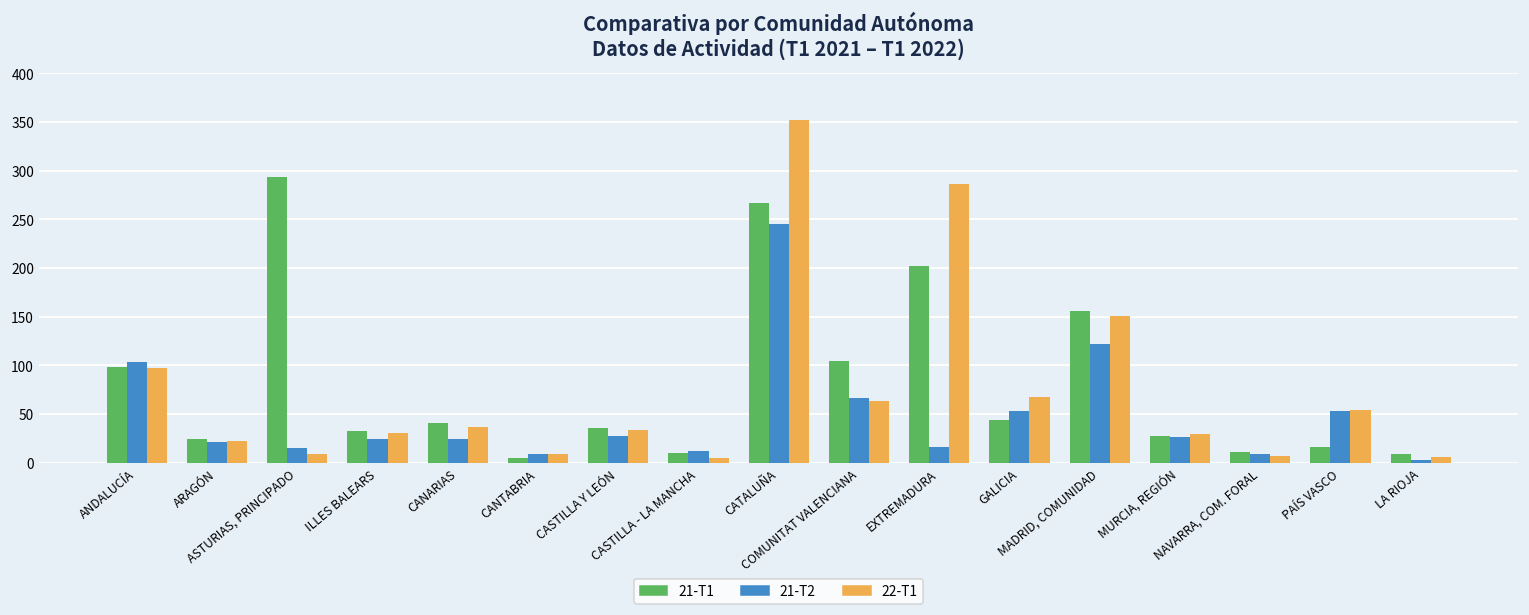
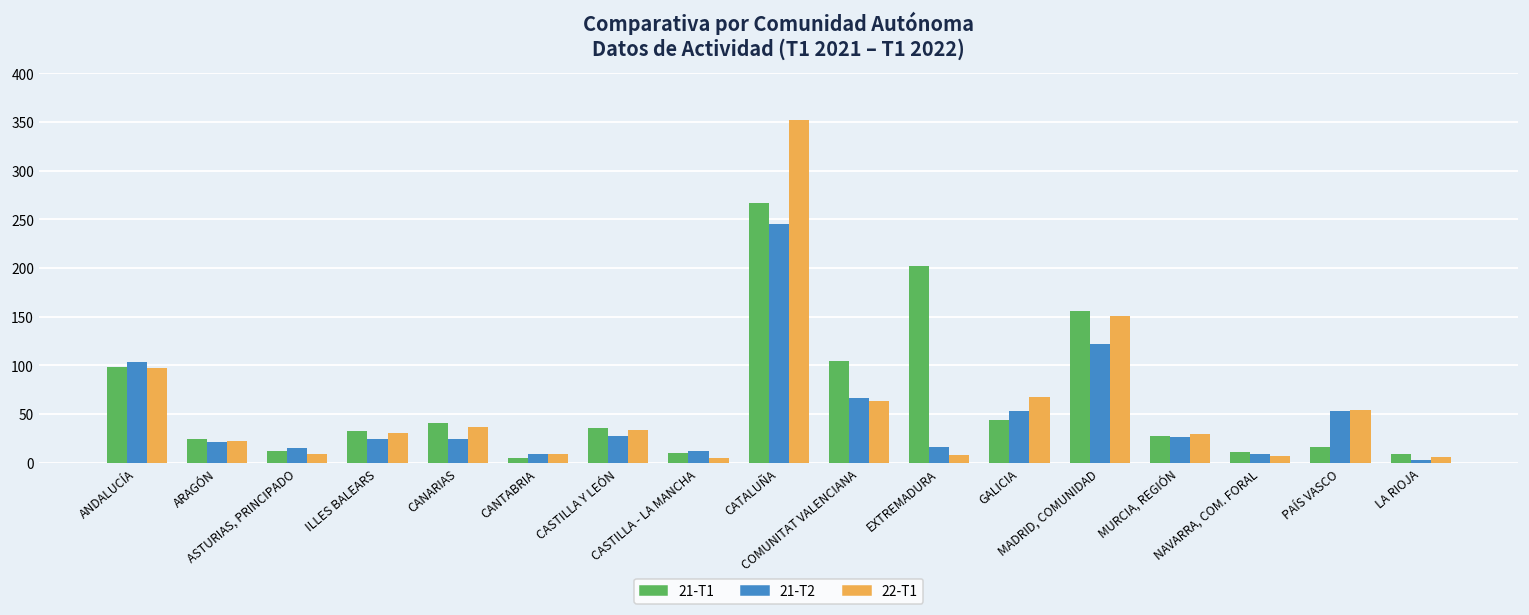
  {
    "21-T1": {
      "ANDALUCÍA": 100,
      "ARAGÓN": 20,
-     "ASTURIAS, PRINCIPADO": 290,
+     "ASTURIAS, PRINCIPADO": 10,
      "ILLES BALEARS": 30,
      "CANARIAS": 40,
      "CANTABRIA": 10,
      "CASTILLA Y LEÓN": 40,
      "CASTILLA - LA MANCHA": 10,
      "CATALUÑA": 270,
      "COMUNITAT VALENCIANA": 110,
      "EXTREMADURA": 200,
      "GALICIA": 40,
      "MADRID, COMUNIDAD": 160,
      "MURCIA, REGIÓN": 30,
      "NAVARRA, COM. FORAL": 10,
      "PAÍS VASCO": 20,
      "LA RIOJA": 10
    },
    "21-T2": {
      "ANDALUCÍA": 100,
      "ARAGÓN": 20,
      "ASTURIAS, PRINCIPADO": 20,
      "ILLES BALEARS": 20,
      "CANARIAS": 20,
      "CANTABRIA": 10,
      "CASTILLA Y LEÓN": 30,
      "CASTILLA - LA MANCHA": 10,
      "CATALUÑA": 250,
      "COMUNITAT VALENCIANA": 70,
      "EXTREMADURA": 20,
      "GALICIA": 50,
      "MADRID, COMUNIDAD": 120,
      "MURCIA, REGIÓN": 30,
      "NAVARRA, COM. FORAL": 10,
      "PAÍS VASCO": 50,
      "LA RIOJA": 0
    },
    "22-T1": {
      "ANDALUCÍA": 100,
      "ARAGÓN": 20,
      "ASTURIAS, PRINCIPADO": 10,
      "ILLES BALEARS": 30,
      "CANARIAS": 40,
      "CANTABRIA": 10,
      "CASTILLA Y LEÓN": 30,
      "CASTILLA - LA MANCHA": 10,
      "CATALUÑA": 350,
      "COMUNITAT VALENCIANA": 60,
-     "EXTREMADURA": 290,
+     "EXTREMADURA": 10,
      "GALICIA": 70,
      "MADRID, COMUNIDAD": 150,
      "MURCIA, REGIÓN": 30,
      "NAVARRA, COM. FORAL": 10,
      "PAÍS VASCO": 50,
      "LA RIOJA": 10
    }
  }
